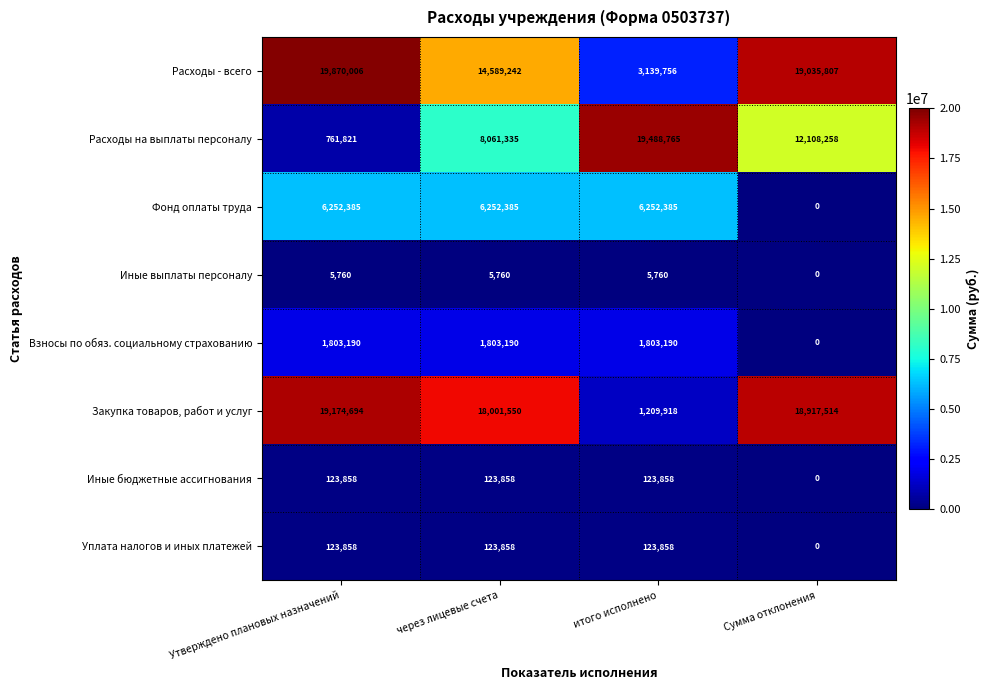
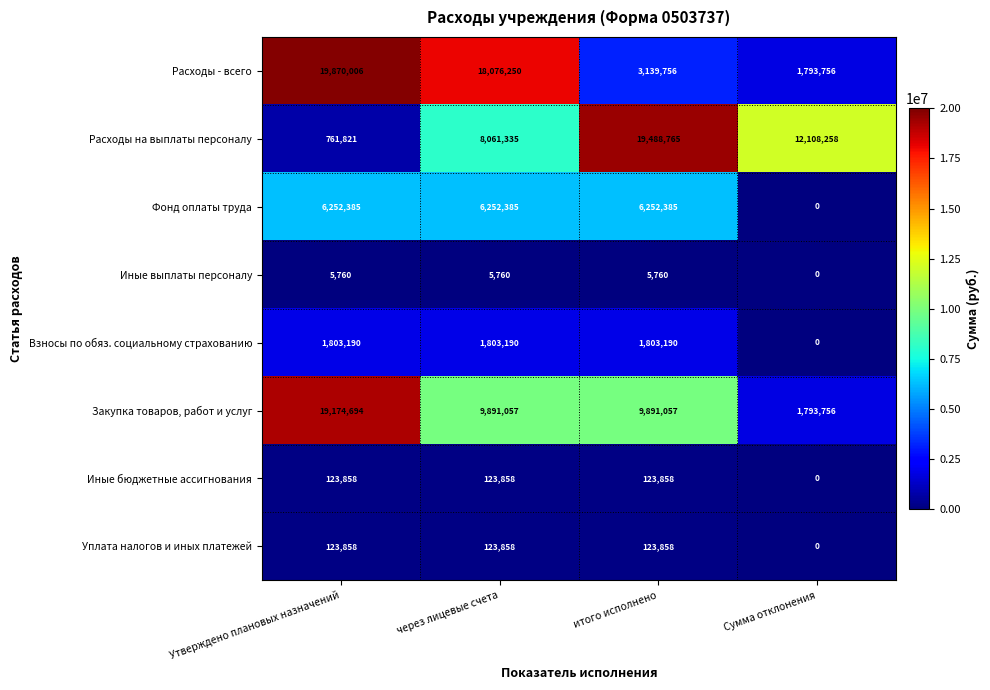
  {
    "Расходы - всего": {
      "Утверждено плановых назначений": "19,870,006",
-     "через лицевые счета": "14,589,242",
+     "через лицевые счета": "18,076,250",
      "итого исполнено": "3,139,756",
-     "Сумма отклонения": "19,035,807"
+     "Сумма отклонения": "1,793,756"
    },
    "Расходы на выплаты персоналу": {
      "Утверждено плановых назначений": "761,821",
      "через лицевые счета": "8,061,335",
      "итого исполнено": "19,488,765",
      "Сумма отклонения": "12,108,258"
    },
    "Фонд оплаты труда": {
      "Утверждено плановых назначений": "6,252,385",
      "через лицевые счета": "6,252,385",
      "итого исполнено": "6,252,385",
      "Сумма отклонения": "0"
    },
    "Иные выплаты персоналу": {
      "Утверждено плановых назначений": "5,760",
      "через лицевые счета": "5,760",
      "итого исполнено": "5,760",
      "Сумма отклонения": "0"
    },
    "Взносы по обяз. социальному страхованию": {
      "Утверждено плановых назначений": "1,803,190",
      "через лицевые счета": "1,803,190",
      "итого исполнено": "1,803,190",
      "Сумма отклонения": "0"
    },
    "Закупка товаров, работ и услуг": {
      "Утверждено плановых назначений": "19,174,694",
-     "через лицевые счета": "18,001,550",
-     "итого исполнено": "1,209,918",
-     "Сумма отклонения": "18,917,514"
+     "через лицевые счета": "9,891,057",
+     "итого исполнено": "9,891,057",
+     "Сумма отклонения": "1,793,756"
    },
    "Иные бюджетные ассигнования": {
      "Утверждено плановых назначений": "123,858",
      "через лицевые счета": "123,858",
      "итого исполнено": "123,858",
      "Сумма отклонения": "0"
    },
    "Уплата налогов и иных платежей": {
      "Утверждено плановых назначений": "123,858",
      "через лицевые счета": "123,858",
      "итого исполнено": "123,858",
      "Сумма отклонения": "0"
    }
  }
